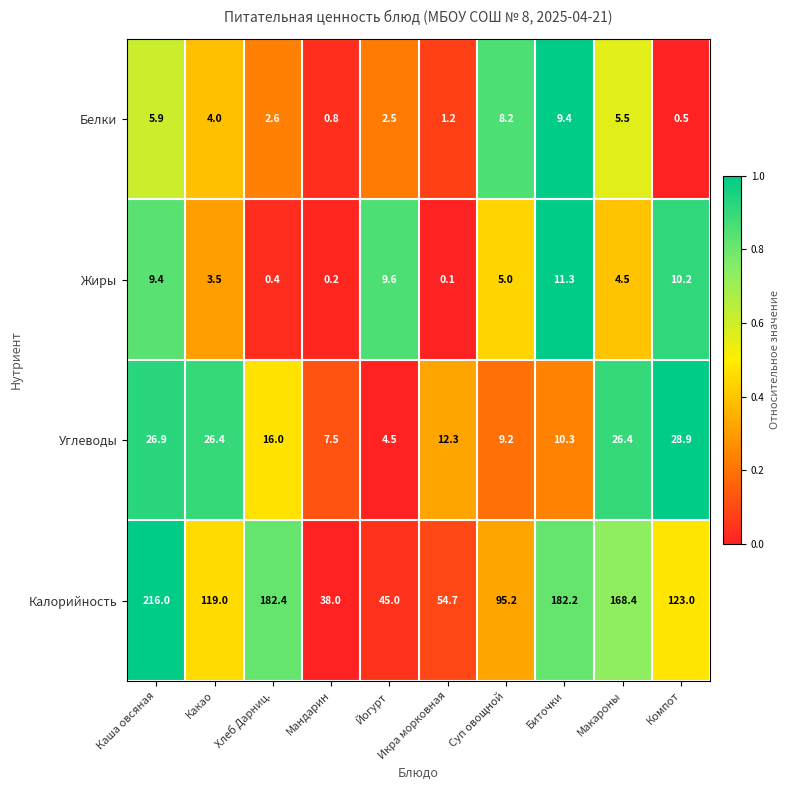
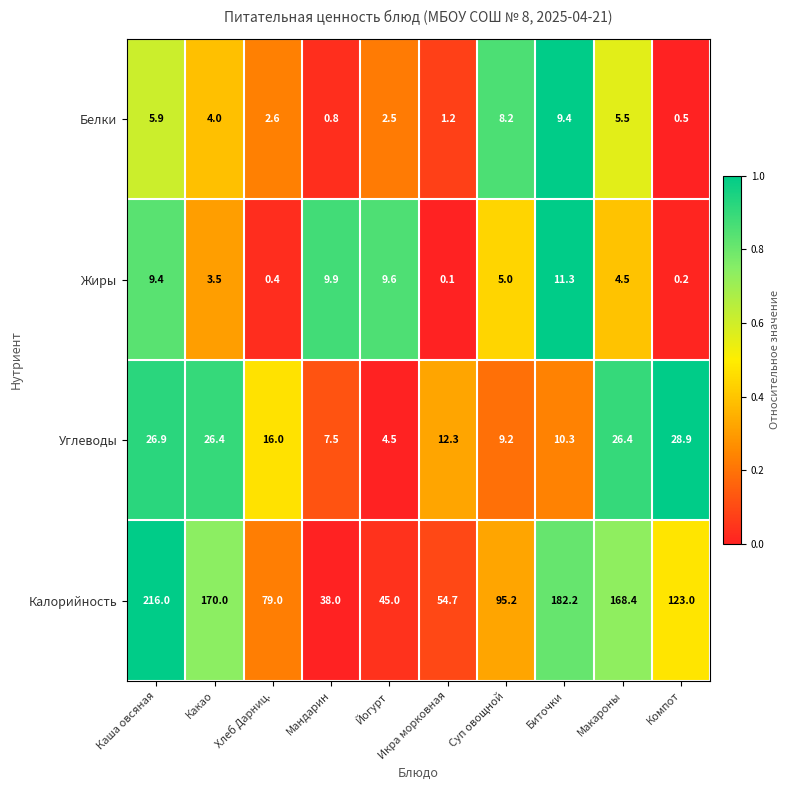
  {
    "Белки": {
      "Каша овсяная": 5.9,
      "Какао": 4.0,
      "Хлеб Дарниц.": 2.6,
      "Мандарин": 0.8,
      "Йогурт": 2.5,
      "Икра морковная": 1.2,
      "Суп овощной": 8.2,
      "Биточки": 9.4,
      "Макароны": 5.5,
      "Компот": 0.5
    },
    "Жиры": {
      "Каша овсяная": 9.4,
      "Какао": 3.5,
      "Хлеб Дарниц.": 0.4,
-     "Мандарин": 0.2,
+     "Мандарин": 9.9,
      "Йогурт": 9.6,
      "Икра морковная": 0.1,
      "Суп овощной": 5.0,
      "Биточки": 11.3,
      "Макароны": 4.5,
-     "Компот": 10.2
+     "Компот": 0.2
    },
    "Углеводы": {
      "Каша овсяная": 26.9,
      "Какао": 26.4,
      "Хлеб Дарниц.": 16.0,
      "Мандарин": 7.5,
      "Йогурт": 4.5,
      "Икра морковная": 12.3,
      "Суп овощной": 9.2,
      "Биточки": 10.3,
      "Макароны": 26.4,
      "Компот": 28.9
    },
    "Калорийность": {
      "Каша овсяная": 216.0,
-     "Какао": 119.0,
-     "Хлеб Дарниц.": 182.4,
+     "Какао": 170.0,
+     "Хлеб Дарниц.": 79.0,
      "Мандарин": 38.0,
      "Йогурт": 45.0,
      "Икра морковная": 54.7,
      "Суп овощной": 95.2,
      "Биточки": 182.2,
      "Макароны": 168.4,
      "Компот": 123.0
    }
  }
